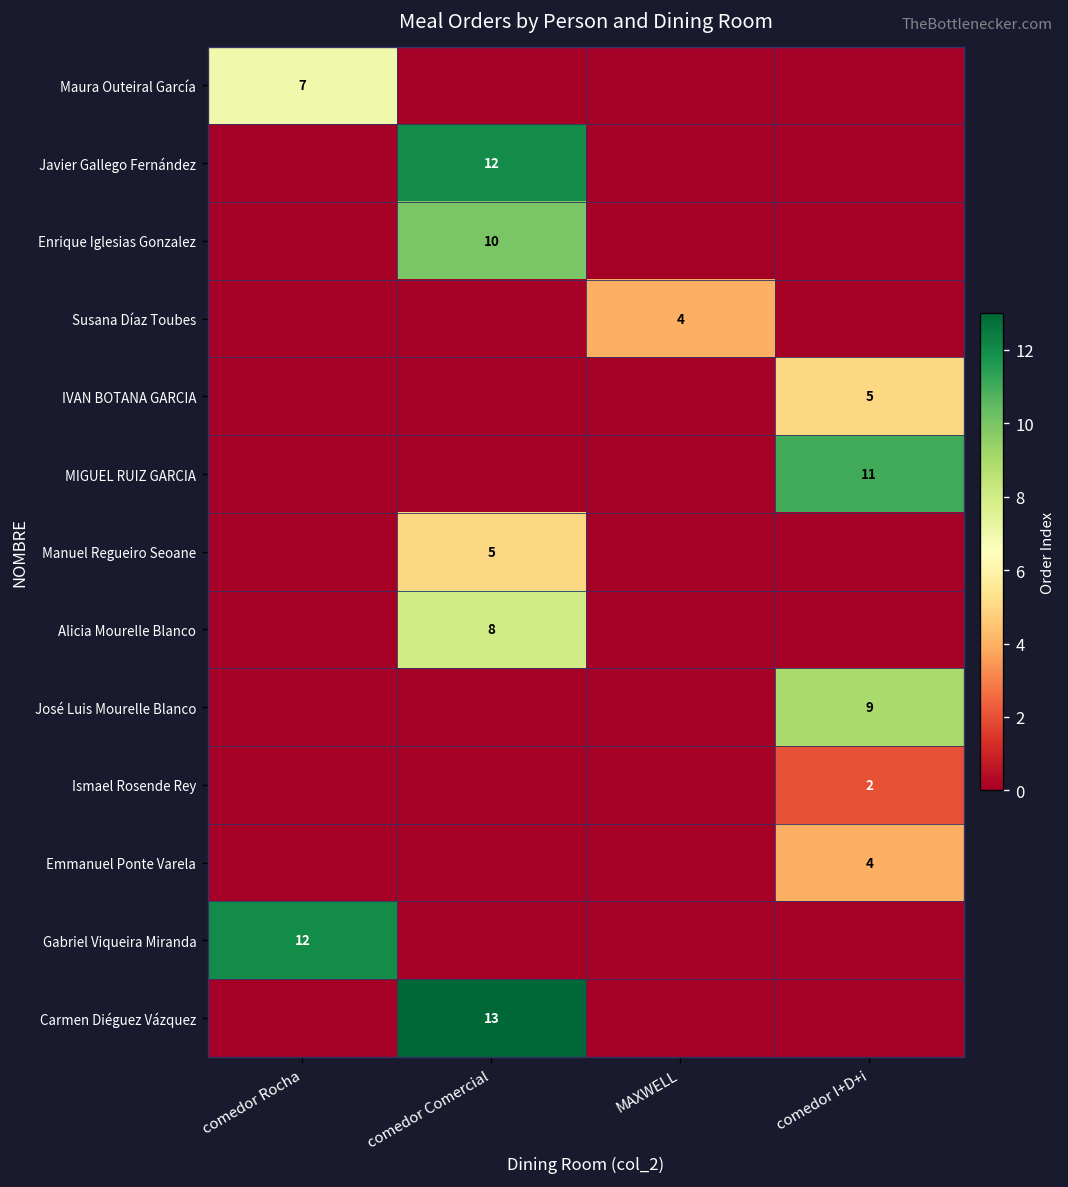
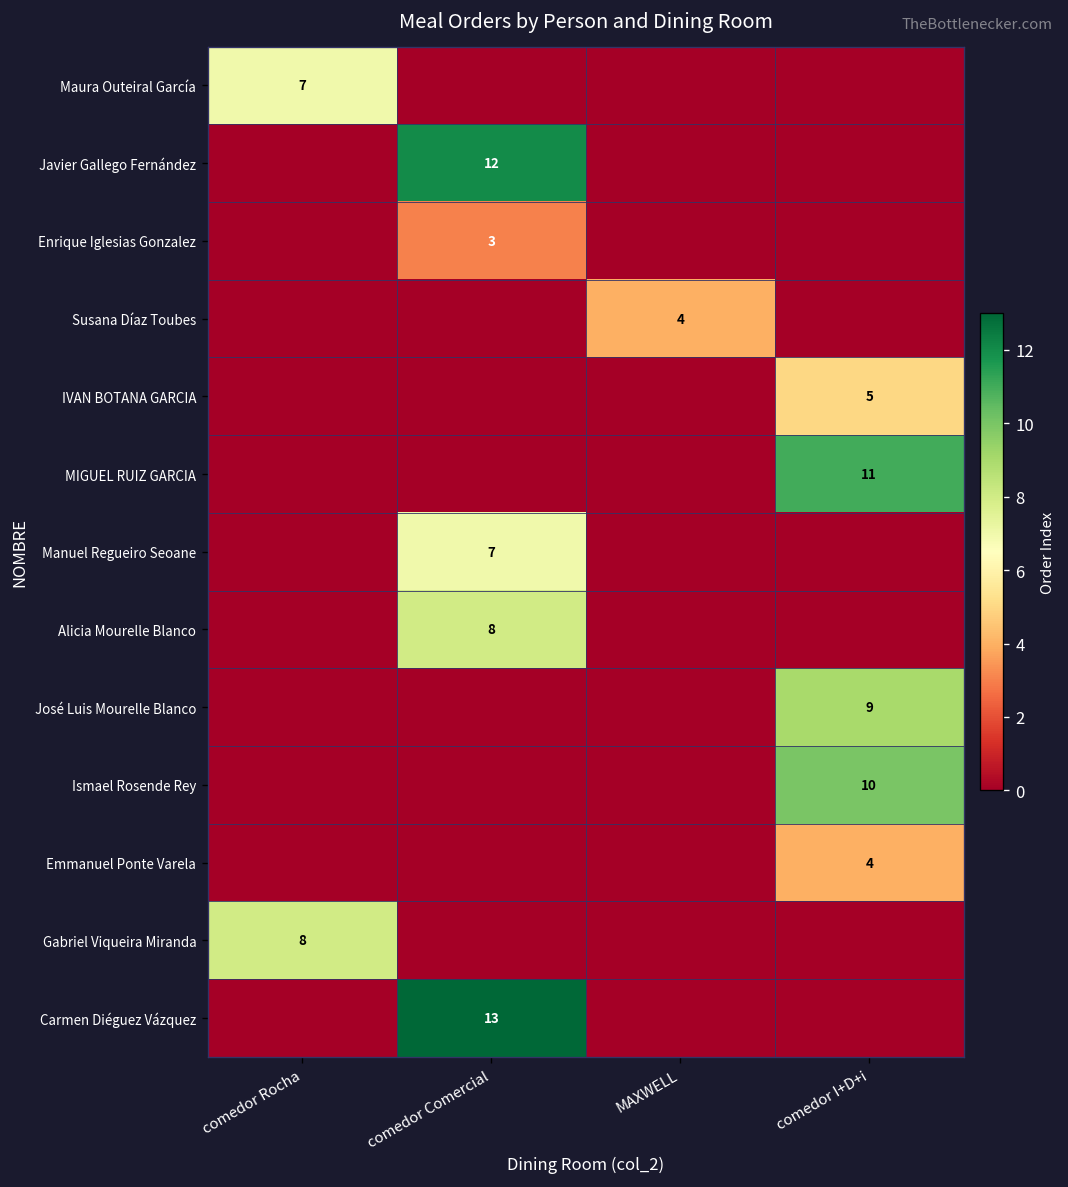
  {
    "Maura Outeiral García": {
      "comedor Rocha": 7
    },
    "Javier Gallego Fernández": {
      "comedor Comercial": 12
    },
    "Enrique Iglesias Gonzalez": {
-     "comedor Comercial": 10
+     "comedor Comercial": 3
    },
    "Susana Díaz Toubes": {
      "MAXWELL": 4
    },
    "IVAN BOTANA GARCIA": {
      "comedor I+D+i": 5
    },
    "MIGUEL RUIZ GARCIA": {
      "comedor I+D+i": 11
    },
    "Manuel Regueiro Seoane": {
-     "comedor Comercial": 5
+     "comedor Comercial": 7
    },
    "Alicia Mourelle Blanco": {
      "comedor Comercial": 8
    },
    "José Luis Mourelle Blanco": {
      "comedor I+D+i": 9
    },
    "Ismael Rosende Rey": {
-     "comedor I+D+i": 2
+     "comedor I+D+i": 10
    },
    "Emmanuel Ponte Varela": {
      "comedor I+D+i": 4
    },
    "Gabriel Viqueira Miranda": {
-     "comedor Rocha": 12
+     "comedor Rocha": 8
    },
    "Carmen Diéguez Vázquez": {
      "comedor Comercial": 13
    }
  }
